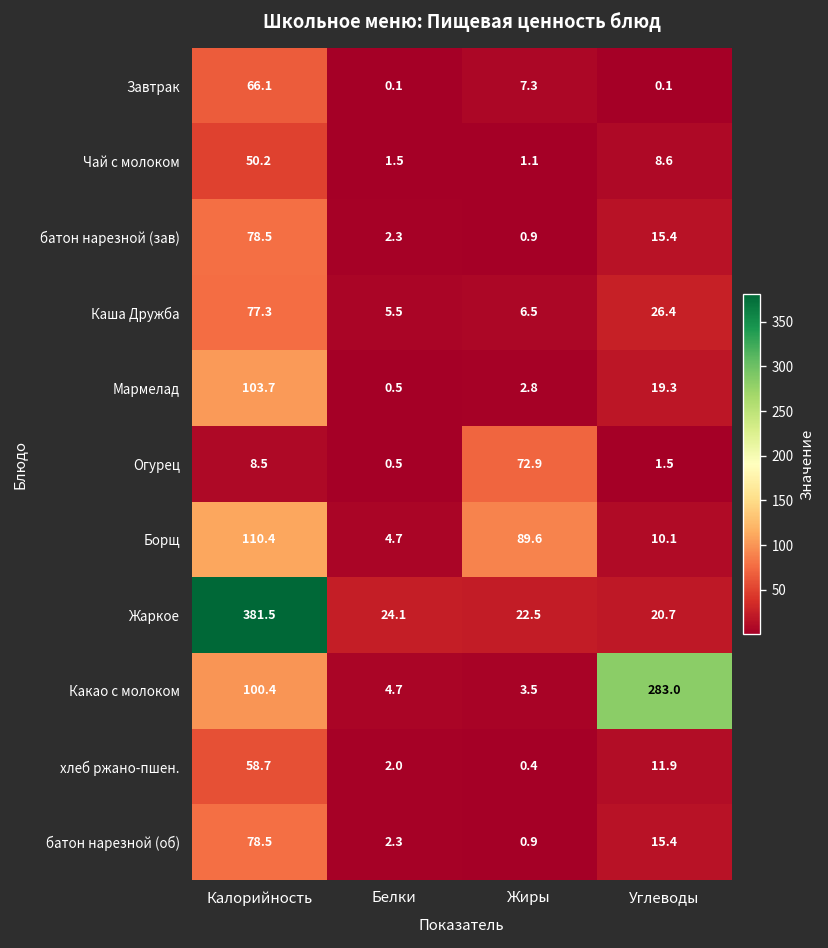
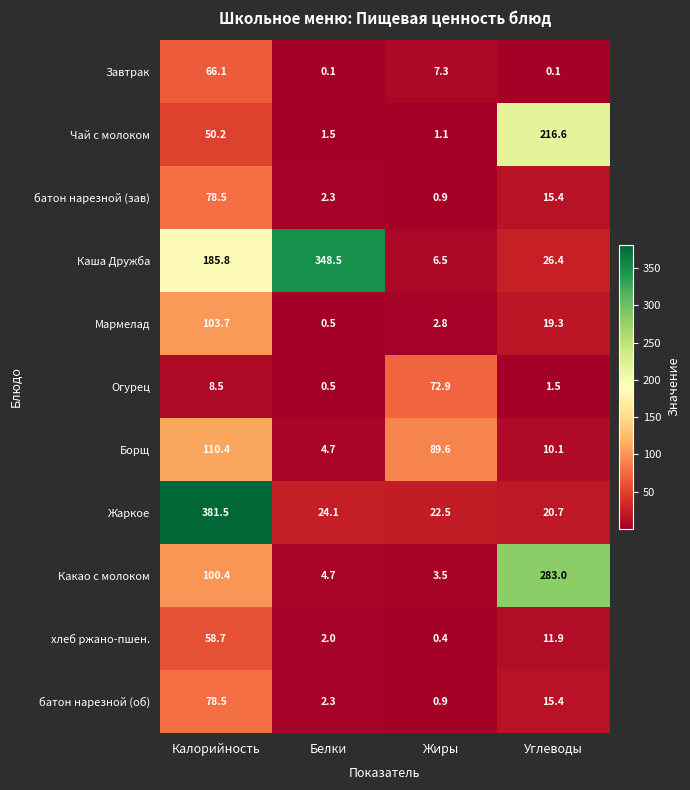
  {
    "Завтрак": {
      "Калорийность": 66.1,
      "Белки": 0.1,
      "Жиры": 7.3,
      "Углеводы": 0.1
    },
    "Чай с молоком": {
      "Калорийность": 50.2,
      "Белки": 1.5,
      "Жиры": 1.1,
-     "Углеводы": 8.6
+     "Углеводы": 216.6
    },
    "батон нарезной (зав)": {
      "Калорийность": 78.5,
      "Белки": 2.3,
      "Жиры": 0.9,
      "Углеводы": 15.4
    },
    "Каша Дружба": {
-     "Калорийность": 77.3,
-     "Белки": 5.5,
+     "Калорийность": 185.8,
+     "Белки": 348.5,
      "Жиры": 6.5,
      "Углеводы": 26.4
    },
    "Мармелад": {
      "Калорийность": 103.7,
      "Белки": 0.5,
      "Жиры": 2.8,
      "Углеводы": 19.3
    },
    "Огурец": {
      "Калорийность": 8.5,
      "Белки": 0.5,
      "Жиры": 72.9,
      "Углеводы": 1.5
    },
    "Борщ": {
      "Калорийность": 110.4,
      "Белки": 4.7,
      "Жиры": 89.6,
      "Углеводы": 10.1
    },
    "Жаркое": {
      "Калорийность": 381.5,
      "Белки": 24.1,
      "Жиры": 22.5,
      "Углеводы": 20.7
    },
    "Какао с молоком": {
      "Калорийность": 100.4,
      "Белки": 4.7,
      "Жиры": 3.5,
      "Углеводы": 283.0
    },
    "хлеб ржано-пшен.": {
      "Калорийность": 58.7,
      "Белки": 2.0,
      "Жиры": 0.4,
      "Углеводы": 11.9
    },
    "батон нарезной (об)": {
      "Калорийность": 78.5,
      "Белки": 2.3,
      "Жиры": 0.9,
      "Углеводы": 15.4
    }
  }
